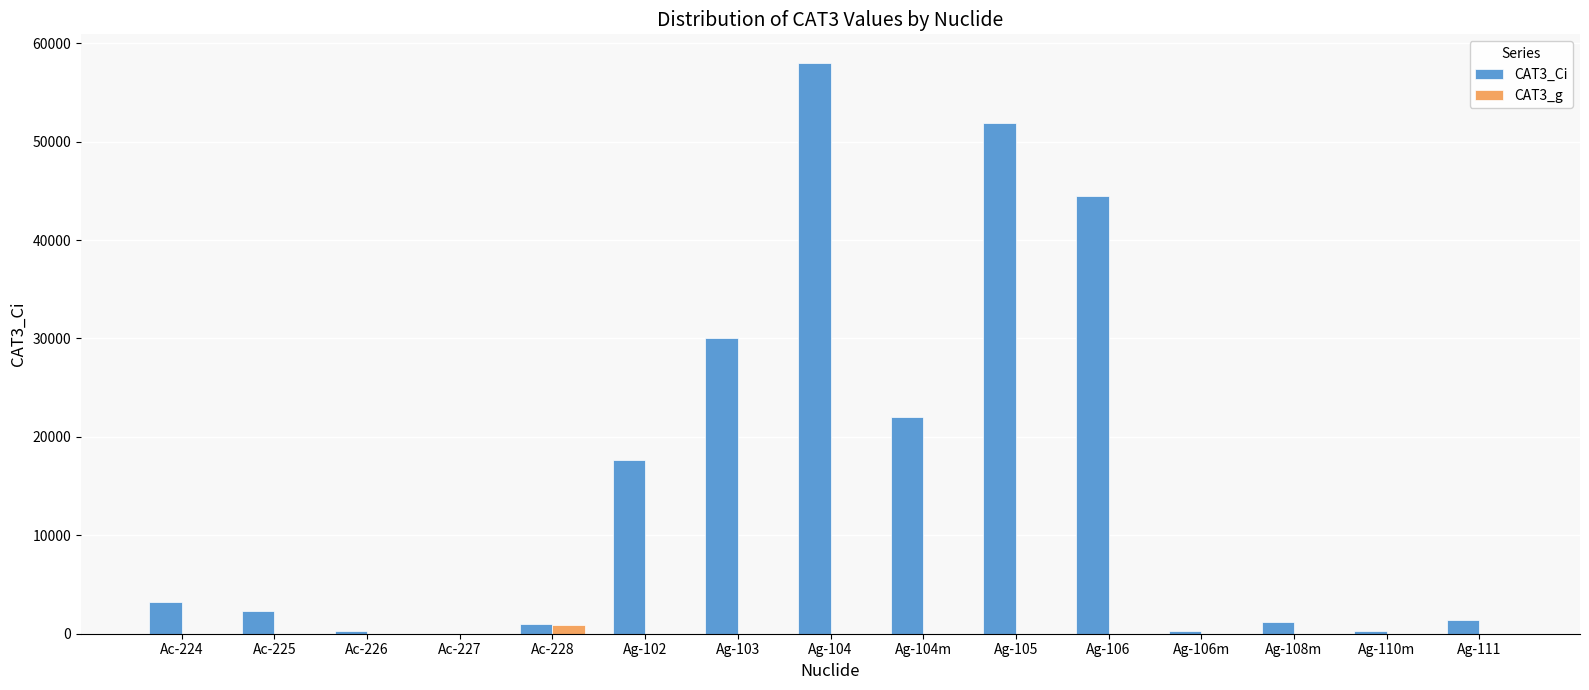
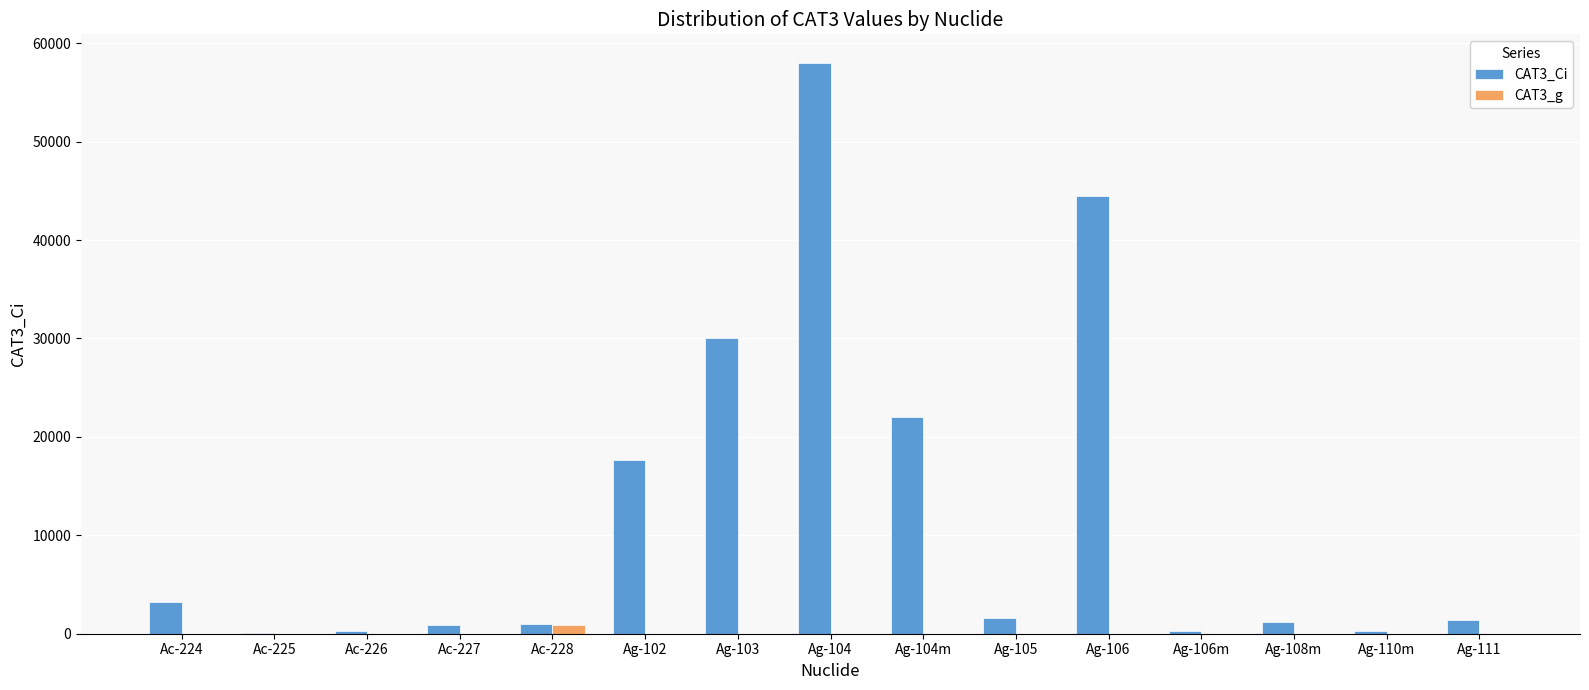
  {
    "CAT3_Ci": {
      "Ac-224": 3000,
-     "Ac-225": 2000,
+     "Ac-225": 0,
      "Ac-226": 0,
-     "Ac-227": 0,
+     "Ac-227": 1000,
      "Ac-228": 1000,
      "Ag-102": 18000,
      "Ag-103": 30000,
      "Ag-104": 58000,
      "Ag-104m": 22000,
-     "Ag-105": 52000,
+     "Ag-105": 2000,
      "Ag-106": 44000,
      "Ag-106m": 0,
      "Ag-108m": 1000,
      "Ag-110m": 0,
      "Ag-111": 1000
    },
    "CAT3_g": {
      "Ac-228": 1000
    }
  }
